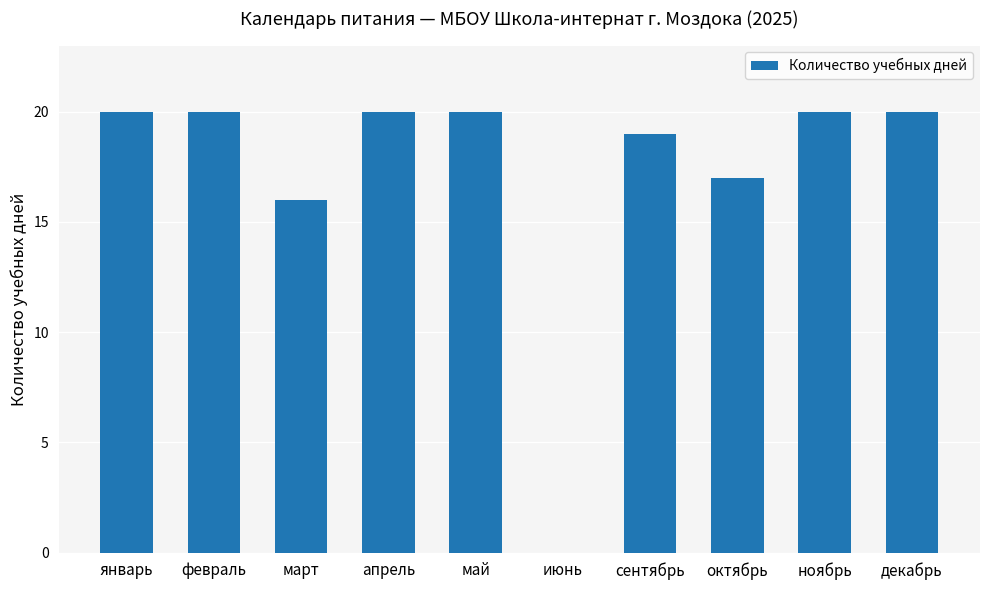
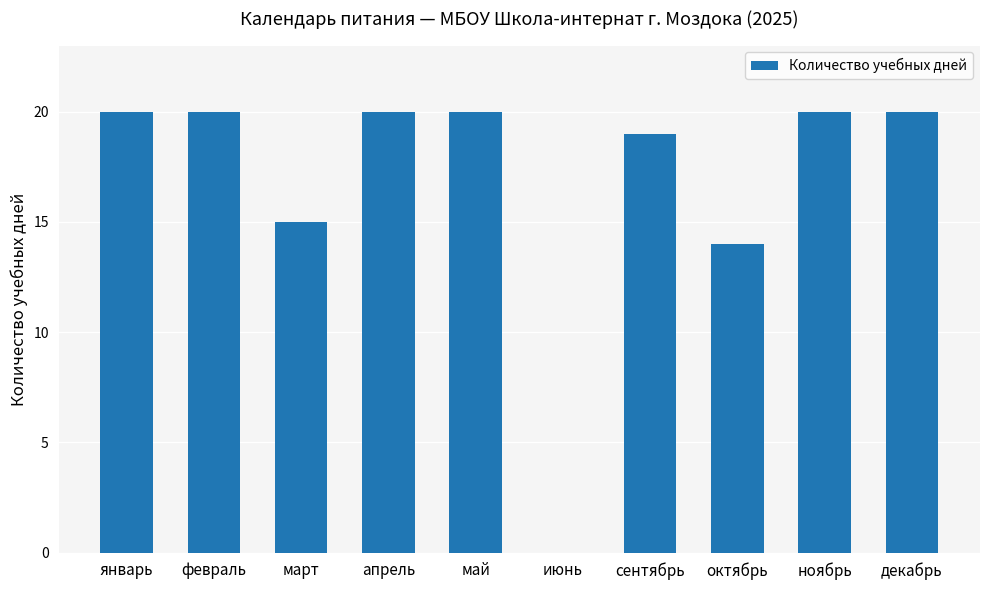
  {
    "январь": 20,
    "февраль": 20,
-   "март": 16,
+   "март": 15,
    "апрель": 20,
    "май": 20,
    "июнь": 0,
    "сентябрь": 19,
-   "октябрь": 17,
+   "октябрь": 14,
    "ноябрь": 20,
    "декабрь": 20
  }
